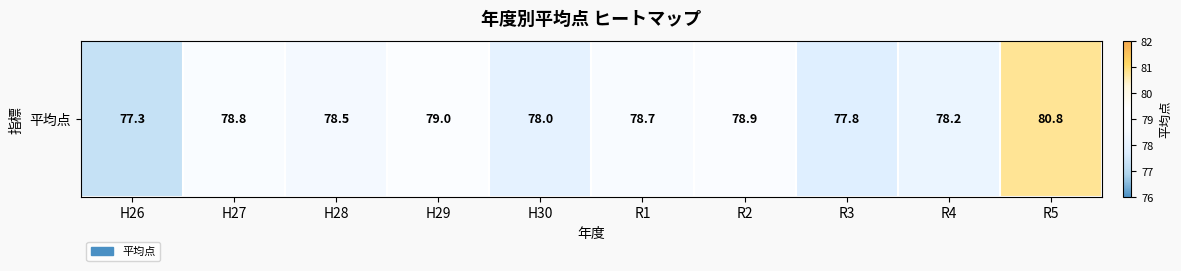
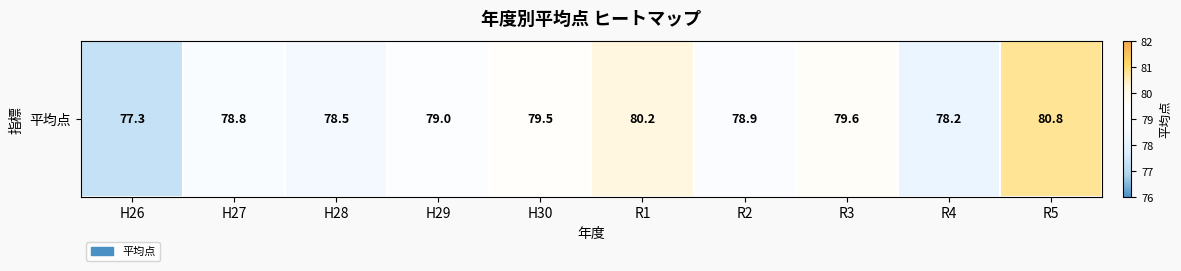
  {
    "平均点": {
      "H26": 77.3,
      "H27": 78.8,
      "H28": 78.5,
      "H29": 79.0,
-     "H30": 78.0,
-     "R1": 78.7,
+     "H30": 79.5,
+     "R1": 80.2,
      "R2": 78.9,
-     "R3": 77.8,
+     "R3": 79.6,
      "R4": 78.2,
      "R5": 80.8
    }
  }
